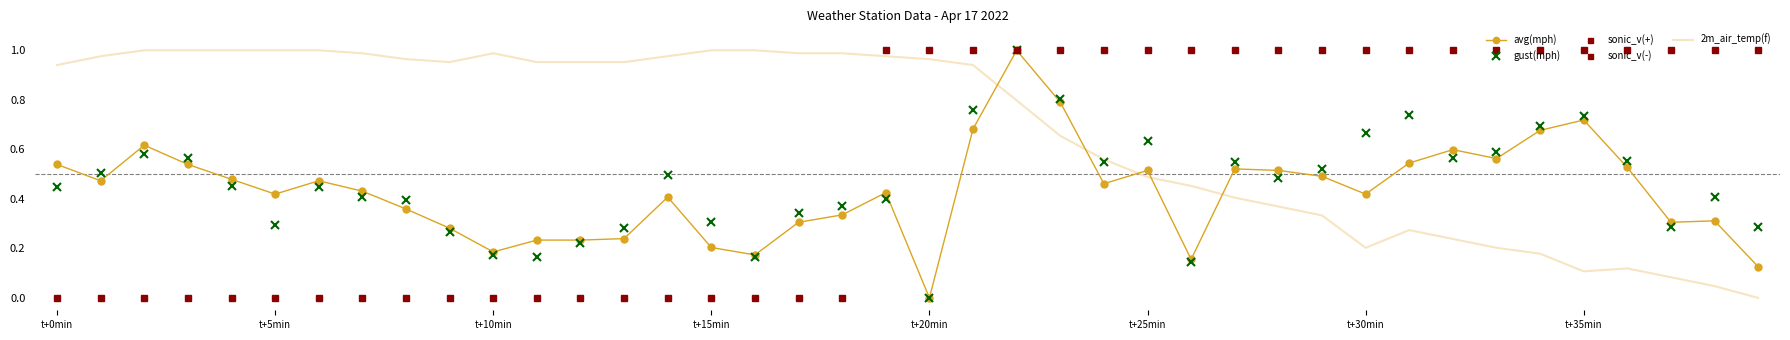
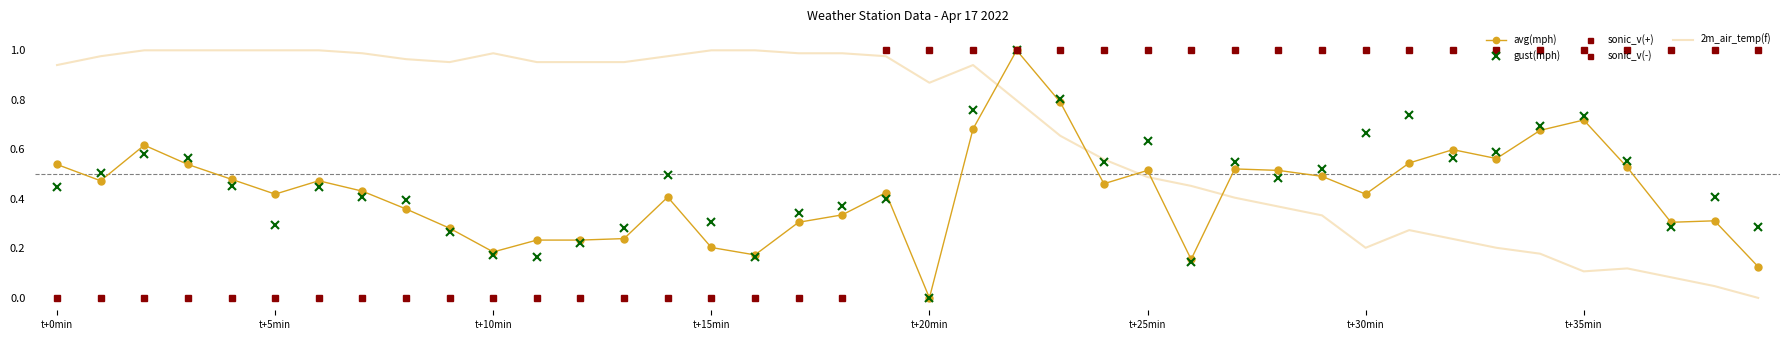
  {
    "avg(mph)": {
      "t+0min": 0.54,
      "t+5min": 0.42,
      "t+10min": 0.19,
      "t+15min": 0.20,
      "t+25min": 0.51,
      "t+30min": 0.42,
      "t+35min": 0.72
    },
    "gust(mph)": {
      "t+0min": 0.45,
      "t+5min": 0.29,
      "t+10min": 0.18,
      "t+15min": 0.31,
      "t+25min": 0.63,
      "t+30min": 0.67,
      "t+35min": 0.73
    },
    "2m_air_temp(f)": {
      "t+0min": 0.94,
      "t+5min": 1.00,
      "t+10min": 0.99,
      "t+15min": 1.00,
-     "t+20min": 0.96,
+     "t+20min": 0.87,
      "t+25min": 0.49,
      "t+30min": 0.20,
      "t+35min": 0.11
    }
  }
